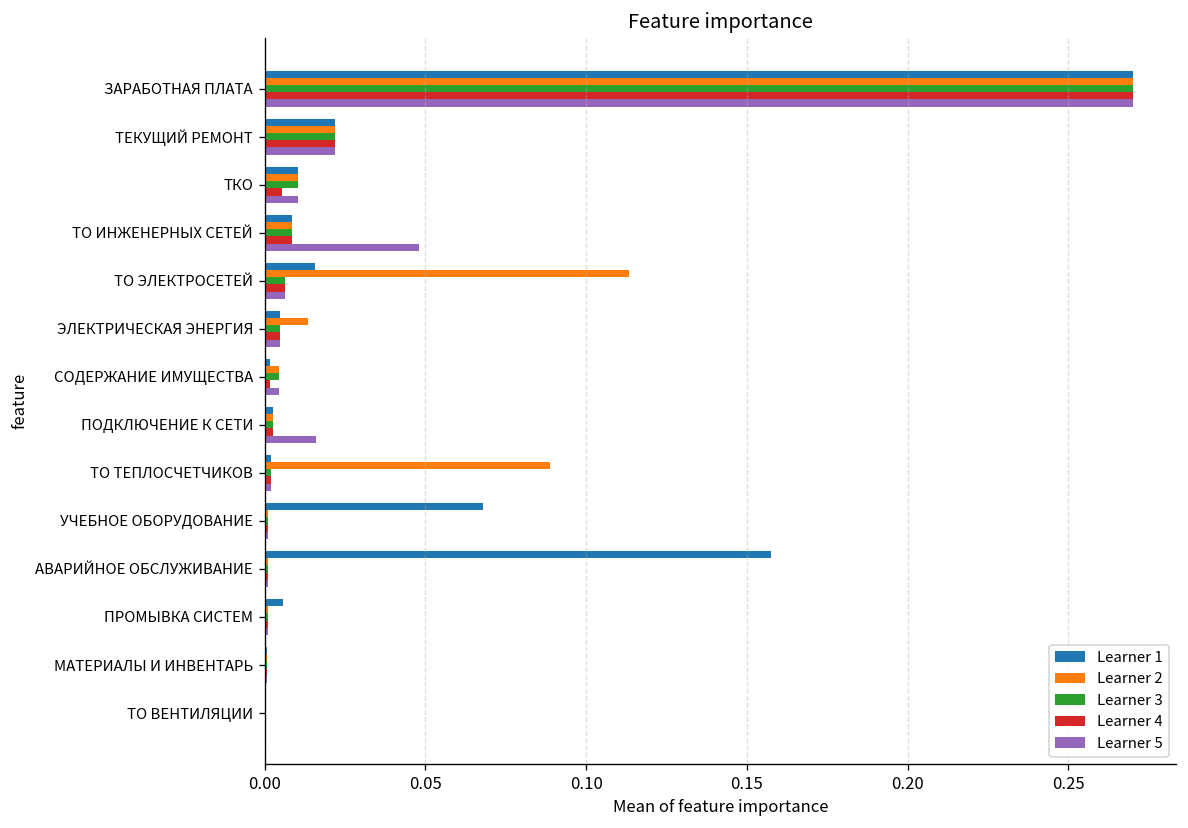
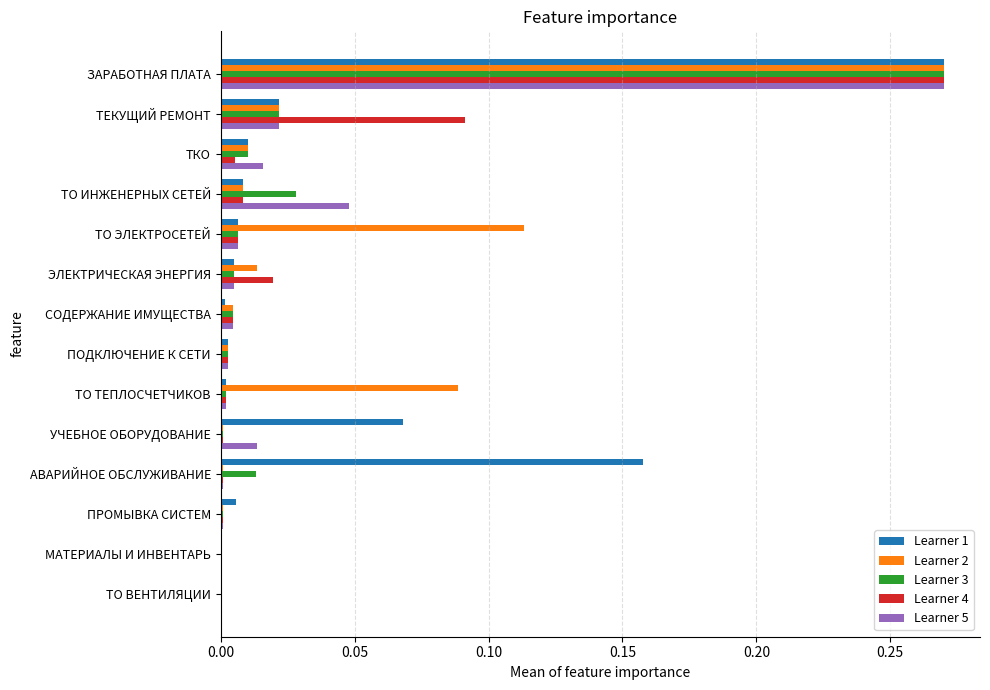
  {
    "Learner 1": {
      "ЗАРАБОТНАЯ ПЛАТА": 0.270,
      "ТЕКУЩИЙ РЕМОНТ": 0.022,
      "ТКО": 0.010,
      "ТО ИНЖЕНЕРНЫХ СЕТЕЙ": 0.008,
-     "ТО ЭЛЕКТРОСЕТЕЙ": 0.016,
+     "ТО ЭЛЕКТРОСЕТЕЙ": 0.006,
      "ЭЛЕКТРИЧЕСКАЯ ЭНЕРГИЯ": 0.005,
      "СОДЕРЖАНИЕ ИМУЩЕСТВА": 0.002,
      "ПОДКЛЮЧЕНИЕ К СЕТИ": 0.003,
      "ТО ТЕПЛОСЧЕТЧИКОВ": 0.002,
      "УЧЕБНОЕ ОБОРУДОВАНИЕ": 0.068,
      "АВАРИЙНОЕ ОБСЛУЖИВАНИЕ": 0.158,
      "ПРОМЫВКА СИСТЕМ": 0.006
    },
    "Learner 2": {
      "ЗАРАБОТНАЯ ПЛАТА": 0.270,
      "ТЕКУЩИЙ РЕМОНТ": 0.022,
      "ТКО": 0.010,
      "ТО ИНЖЕНЕРНЫХ СЕТЕЙ": 0.008,
      "ТО ЭЛЕКТРОСЕТЕЙ": 0.113,
      "ЭЛЕКТРИЧЕСКАЯ ЭНЕРГИЯ": 0.013,
      "СОДЕРЖАНИЕ ИМУЩЕСТВА": 0.005,
      "ПОДКЛЮЧЕНИЕ К СЕТИ": 0.003,
      "ТО ТЕПЛОСЧЕТЧИКОВ": 0.089,
      "УЧЕБНОЕ ОБОРУДОВАНИЕ": 0.001,
      "АВАРИЙНОЕ ОБСЛУЖИВАНИЕ": 0.001
    },
    "Learner 3": {
      "ЗАРАБОТНАЯ ПЛАТА": 0.270,
      "ТЕКУЩИЙ РЕМОНТ": 0.022,
      "ТКО": 0.010,
-     "ТО ИНЖЕНЕРНЫХ СЕТЕЙ": 0.008,
+     "ТО ИНЖЕНЕРНЫХ СЕТЕЙ": 0.028,
      "ТО ЭЛЕКТРОСЕТЕЙ": 0.006,
      "ЭЛЕКТРИЧЕСКАЯ ЭНЕРГИЯ": 0.005,
      "СОДЕРЖАНИЕ ИМУЩЕСТВА": 0.005,
      "ПОДКЛЮЧЕНИЕ К СЕТИ": 0.003,
      "ТО ТЕПЛОСЧЕТЧИКОВ": 0.002,
      "УЧЕБНОЕ ОБОРУДОВАНИЕ": 0.001,
-     "АВАРИЙНОЕ ОБСЛУЖИВАНИЕ": 0.001
+     "АВАРИЙНОЕ ОБСЛУЖИВАНИЕ": 0.013
    },
    "Learner 4": {
      "ЗАРАБОТНАЯ ПЛАТА": 0.270,
-     "ТЕКУЩИЙ РЕМОНТ": 0.022,
+     "ТЕКУЩИЙ РЕМОНТ": 0.091,
      "ТКО": 0.005,
      "ТО ИНЖЕНЕРНЫХ СЕТЕЙ": 0.008,
      "ТО ЭЛЕКТРОСЕТЕЙ": 0.006,
-     "ЭЛЕКТРИЧЕСКАЯ ЭНЕРГИЯ": 0.005,
-     "СОДЕРЖАНИЕ ИМУЩЕСТВА": 0.002,
+     "ЭЛЕКТРИЧЕСКАЯ ЭНЕРГИЯ": 0.020,
+     "СОДЕРЖАНИЕ ИМУЩЕСТВА": 0.005,
      "ПОДКЛЮЧЕНИЕ К СЕТИ": 0.003,
      "ТО ТЕПЛОСЧЕТЧИКОВ": 0.002,
      "УЧЕБНОЕ ОБОРУДОВАНИЕ": 0.001,
      "АВАРИЙНОЕ ОБСЛУЖИВАНИЕ": 0.001
    },
    "Learner 5": {
      "ЗАРАБОТНАЯ ПЛАТА": 0.270,
      "ТЕКУЩИЙ РЕМОНТ": 0.022,
-     "ТКО": 0.010,
+     "ТКО": 0.016,
      "ТО ИНЖЕНЕРНЫХ СЕТЕЙ": 0.048,
      "ТО ЭЛЕКТРОСЕТЕЙ": 0.006,
      "ЭЛЕКТРИЧЕСКАЯ ЭНЕРГИЯ": 0.005,
      "СОДЕРЖАНИЕ ИМУЩЕСТВА": 0.005,
-     "ПОДКЛЮЧЕНИЕ К СЕТИ": 0.016,
+     "ПОДКЛЮЧЕНИЕ К СЕТИ": 0.003,
      "ТО ТЕПЛОСЧЕТЧИКОВ": 0.002,
-     "УЧЕБНОЕ ОБОРУДОВАНИЕ": 0.001,
+     "УЧЕБНОЕ ОБОРУДОВАНИЕ": 0.014,
      "АВАРИЙНОЕ ОБСЛУЖИВАНИЕ": 0.001
    }
  }
